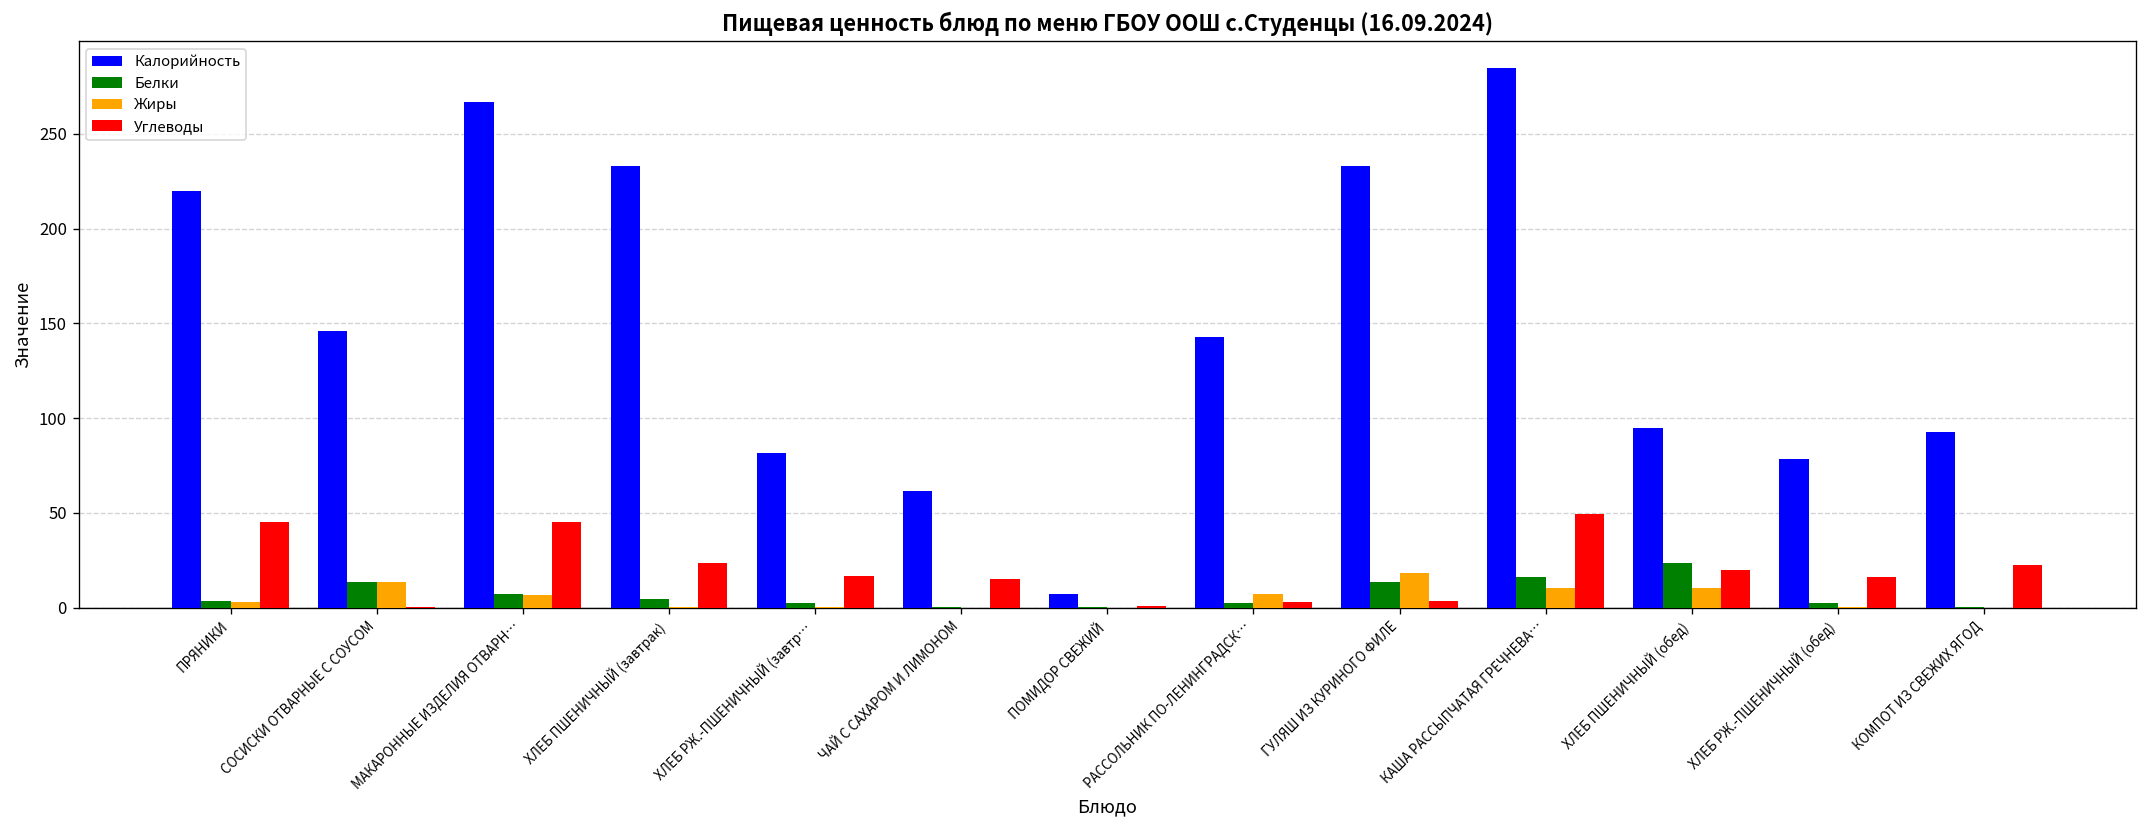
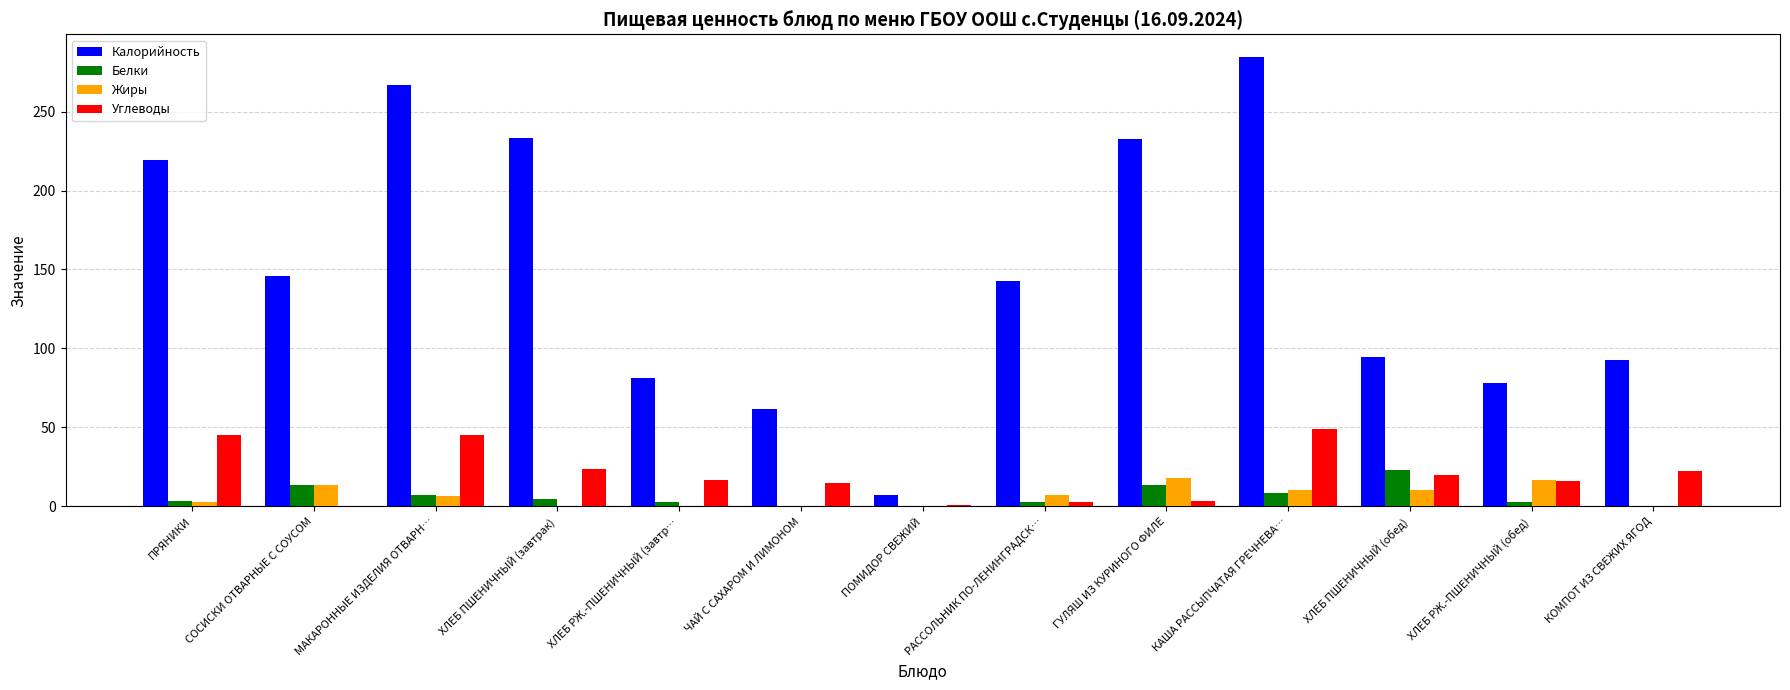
  {
    "Калорийность": {
      "ПРЯНИКИ": 220,
      "СОСИСКИ ОТВАРНЫЕ С СОУСОМ": 146,
      "МАКАРОННЫЕ ИЗДЕЛИЯ ОТВАРН…": 267,
      "ХЛЕБ ПШЕНИЧНЫЙ (завтрак)": 233,
      "ХЛЕБ РЖ.-ПШЕНИЧНЫЙ (завтр…": 82,
      "ЧАЙ С САХАРОМ И ЛИМОНОМ": 62,
      "ПОМИДОР СВЕЖИЙ": 7,
      "РАССОЛЬНИК ПО-ЛЕНИНГРАДСК…": 143,
      "ГУЛЯШ ИЗ КУРИНОГО ФИЛЕ": 233,
      "КАША РАССЫПЧАТАЯ ГРЕЧНЕВА…": 285,
      "ХЛЕБ ПШЕНИЧНЫЙ (обед)": 95,
      "ХЛЕБ РЖ.-ПШЕНИЧНЫЙ (обед)": 78,
      "КОМПОТ ИЗ СВЕЖИХ ЯГОД": 93
    },
    "Белки": {
      "ПРЯНИКИ": 4,
      "СОСИСКИ ОТВАРНЫЕ С СОУСОМ": 14,
      "МАКАРОННЫЕ ИЗДЕЛИЯ ОТВАРН…": 7,
      "ХЛЕБ ПШЕНИЧНЫЙ (завтрак)": 4,
      "ХЛЕБ РЖ.-ПШЕНИЧНЫЙ (завтр…": 3,
      "РАССОЛЬНИК ПО-ЛЕНИНГРАДСК…": 2,
      "ГУЛЯШ ИЗ КУРИНОГО ФИЛЕ": 14,
-     "КАША РАССЫПЧАТАЯ ГРЕЧНЕВА…": 16,
+     "КАША РАССЫПЧАТАЯ ГРЕЧНЕВА…": 9,
      "ХЛЕБ ПШЕНИЧНЫЙ (обед)": 23,
      "ХЛЕБ РЖ.-ПШЕНИЧНЫЙ (обед)": 3
    },
    "Жиры": {
      "ПРЯНИКИ": 3,
      "СОСИСКИ ОТВАРНЫЕ С СОУСОМ": 13,
      "МАКАРОННЫЕ ИЗДЕЛИЯ ОТВАРН…": 7,
      "РАССОЛЬНИК ПО-ЛЕНИНГРАДСК…": 7,
      "ГУЛЯШ ИЗ КУРИНОГО ФИЛЕ": 18,
      "КАША РАССЫПЧАТАЯ ГРЕЧНЕВА…": 10,
      "ХЛЕБ ПШЕНИЧНЫЙ (обед)": 10,
-     "ХЛЕБ РЖ.-ПШЕНИЧНЫЙ (обед)": 0
+     "ХЛЕБ РЖ.-ПШЕНИЧНЫЙ (обед)": 17
    },
    "Углеводы": {
      "ПРЯНИКИ": 45,
      "МАКАРОННЫЕ ИЗДЕЛИЯ ОТВАРН…": 45,
      "ХЛЕБ ПШЕНИЧНЫЙ (завтрак)": 24,
      "ХЛЕБ РЖ.-ПШЕНИЧНЫЙ (завтр…": 17,
      "ЧАЙ С САХАРОМ И ЛИМОНОМ": 15,
      "РАССОЛЬНИК ПО-ЛЕНИНГРАДСК…": 3,
      "ГУЛЯШ ИЗ КУРИНОГО ФИЛЕ": 4,
      "КАША РАССЫПЧАТАЯ ГРЕЧНЕВА…": 49,
      "ХЛЕБ ПШЕНИЧНЫЙ (обед)": 20,
      "ХЛЕБ РЖ.-ПШЕНИЧНЫЙ (обед)": 16,
      "КОМПОТ ИЗ СВЕЖИХ ЯГОД": 22
    }
  }
